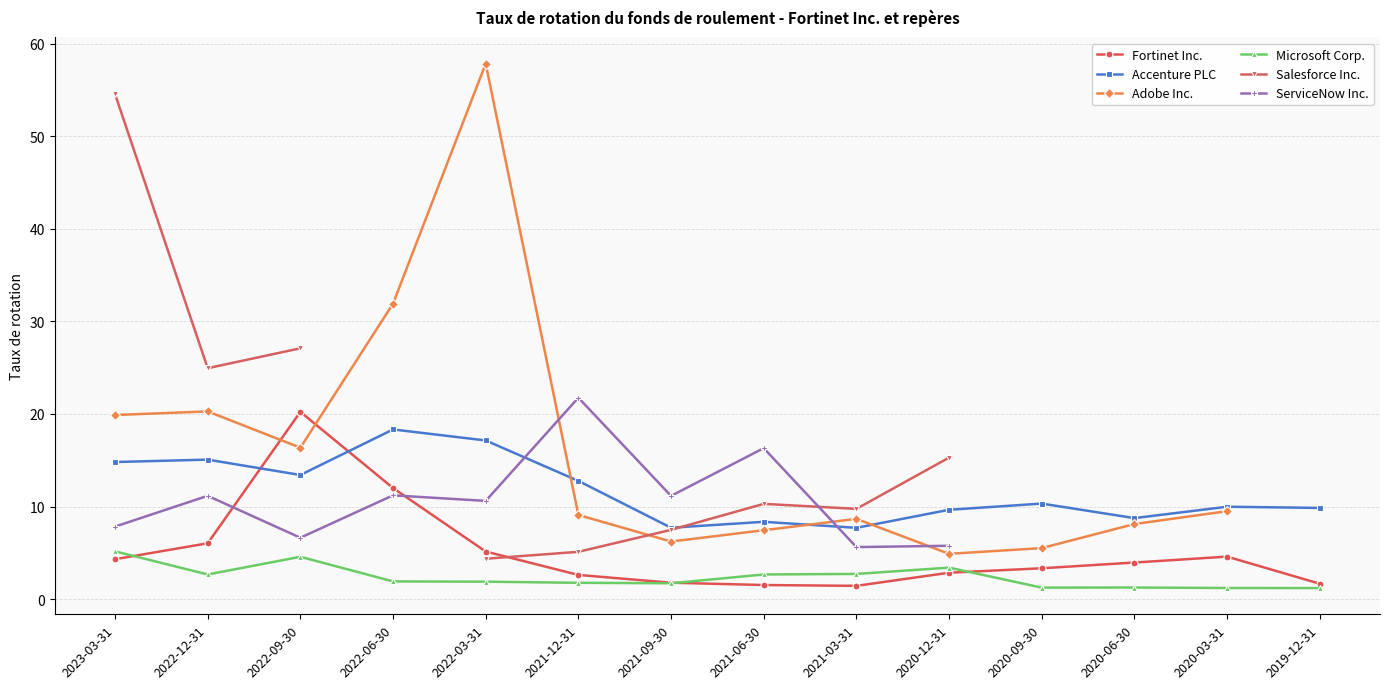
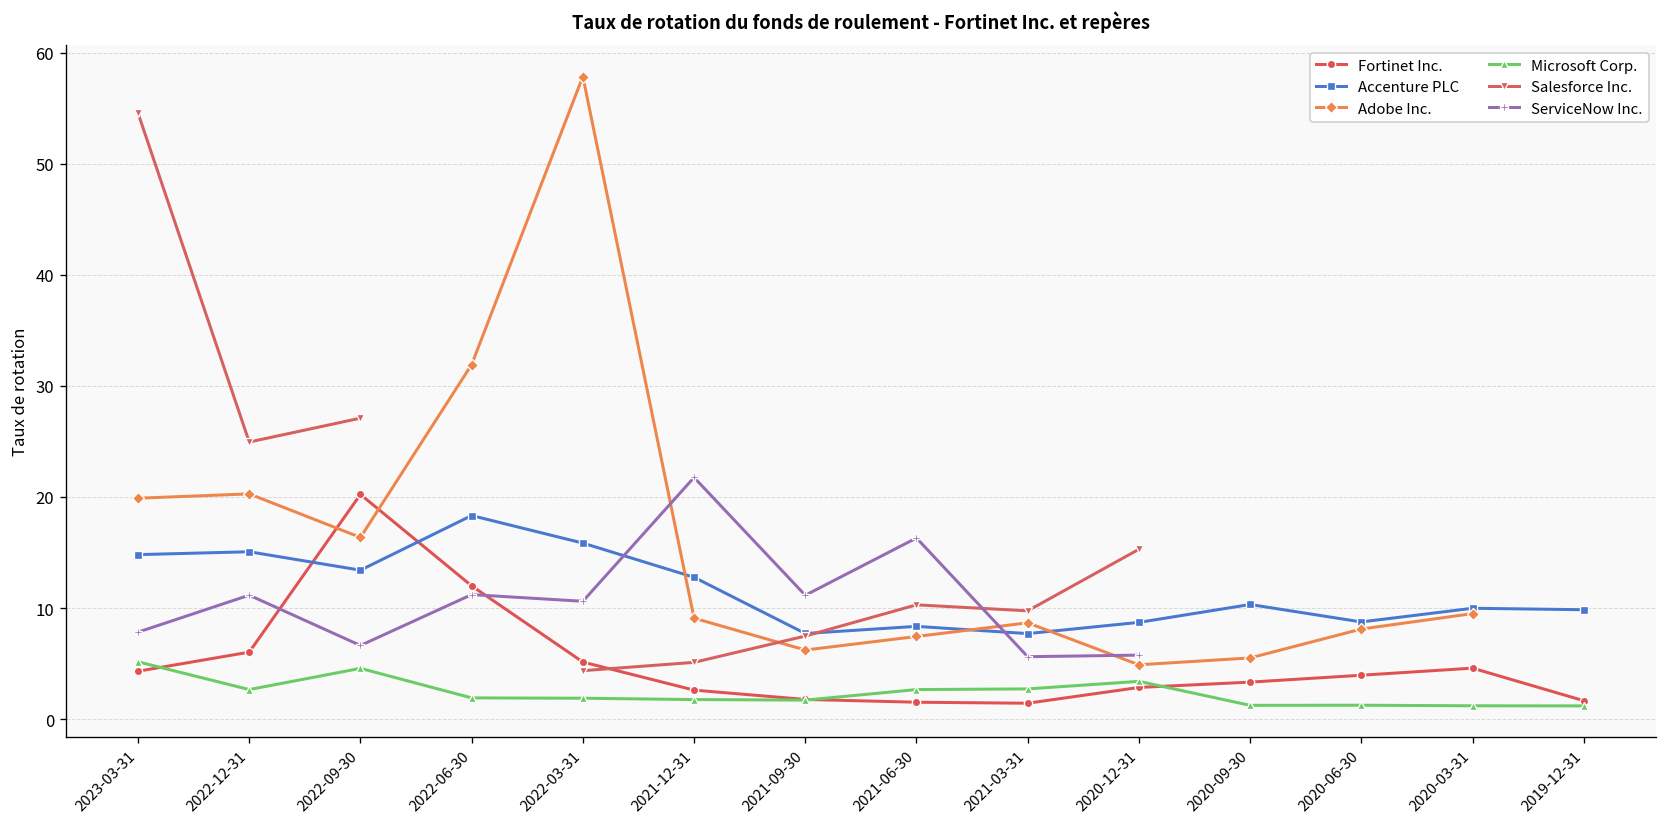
  {
    "Accenture PLC": {
      "2023-03-31": 15,
      "2022-12-31": 15,
      "2022-09-30": 13,
      "2022-06-30": 18,
-     "2022-03-31": 17,
+     "2022-03-31": 16,
      "2021-12-31": 13,
      "2021-06-30": 8,
      "2021-03-31": 8,
-     "2020-12-31": 10,
+     "2020-12-31": 9,
      "2020-09-30": 10,
      "2020-06-30": 9,
      "2020-03-31": 10,
      "2019-12-31": 10
    },
    "Microsoft Corp.": {
      "2023-03-31": 5,
      "2022-12-31": 3,
      "2022-09-30": 5,
      "2022-06-30": 2,
      "2022-03-31": 2,
      "2021-12-31": 2,
      "2021-06-30": 3,
      "2021-03-31": 3,
      "2020-12-31": 3,
      "2020-09-30": 1,
      "2020-06-30": 1,
      "2020-03-31": 1,
      "2019-12-31": 1
    },
    "ServiceNow Inc.": {
      "2023-03-31": 8,
      "2022-12-31": 11,
      "2022-09-30": 7,
      "2022-06-30": 11,
      "2022-03-31": 11,
      "2021-12-31": 22,
      "2021-09-30": 11,
      "2021-06-30": 16,
      "2021-03-31": 6,
      "2020-12-31": 6
    }
  }
